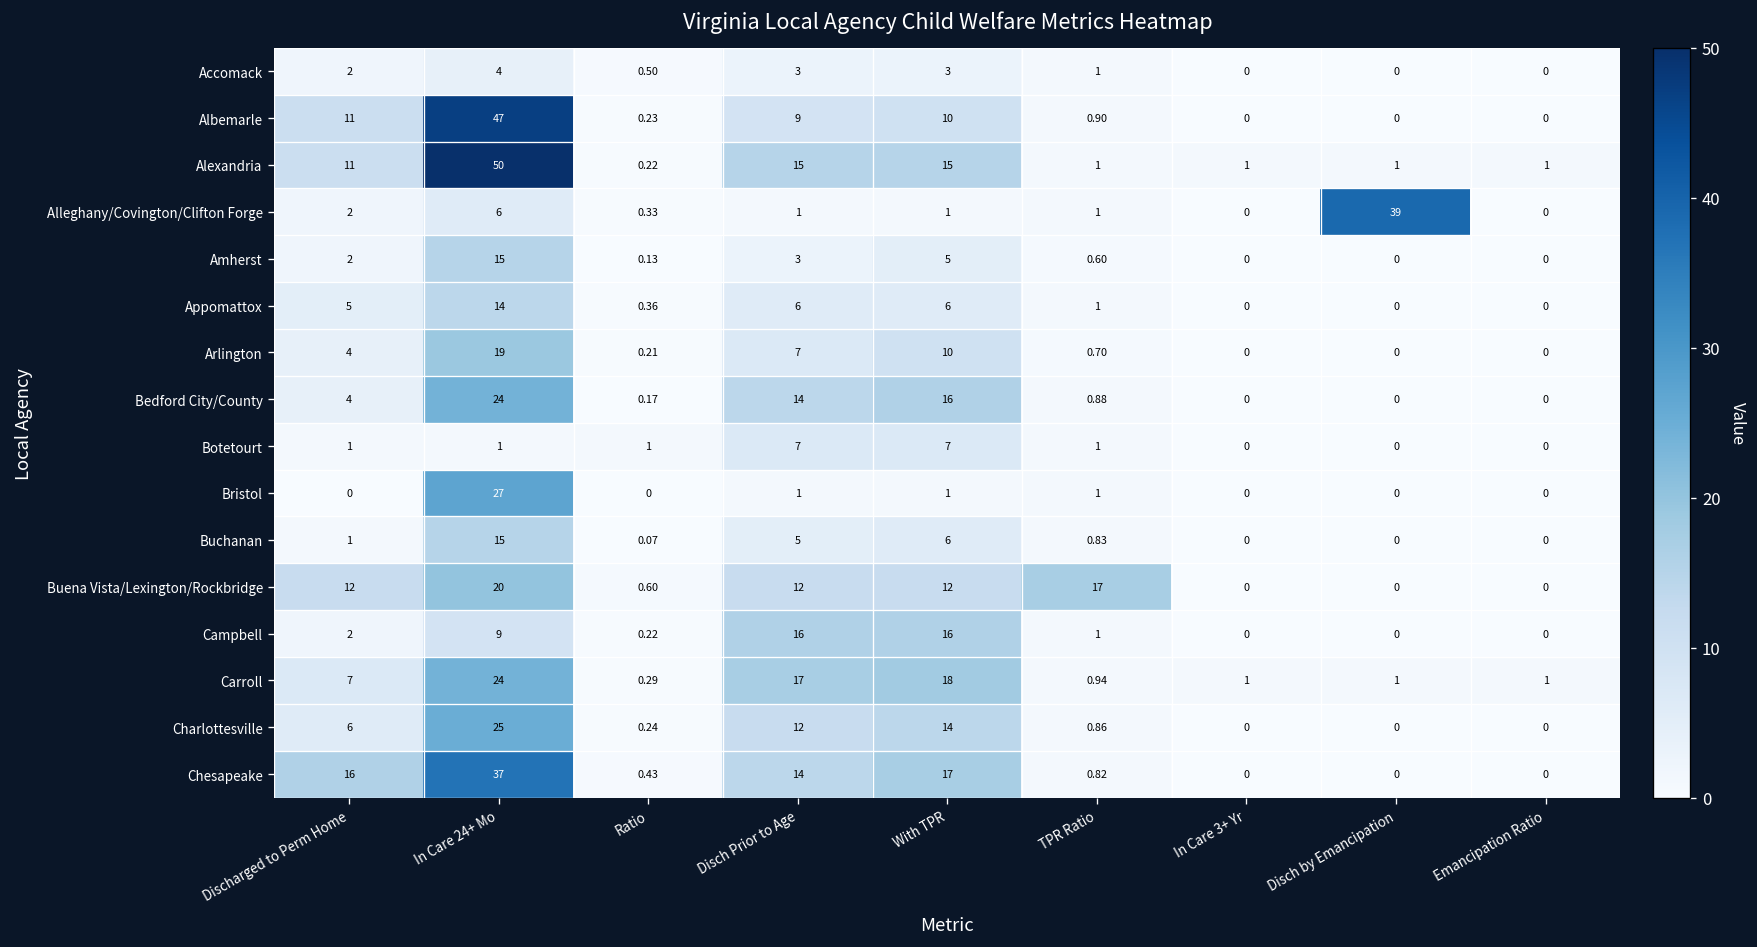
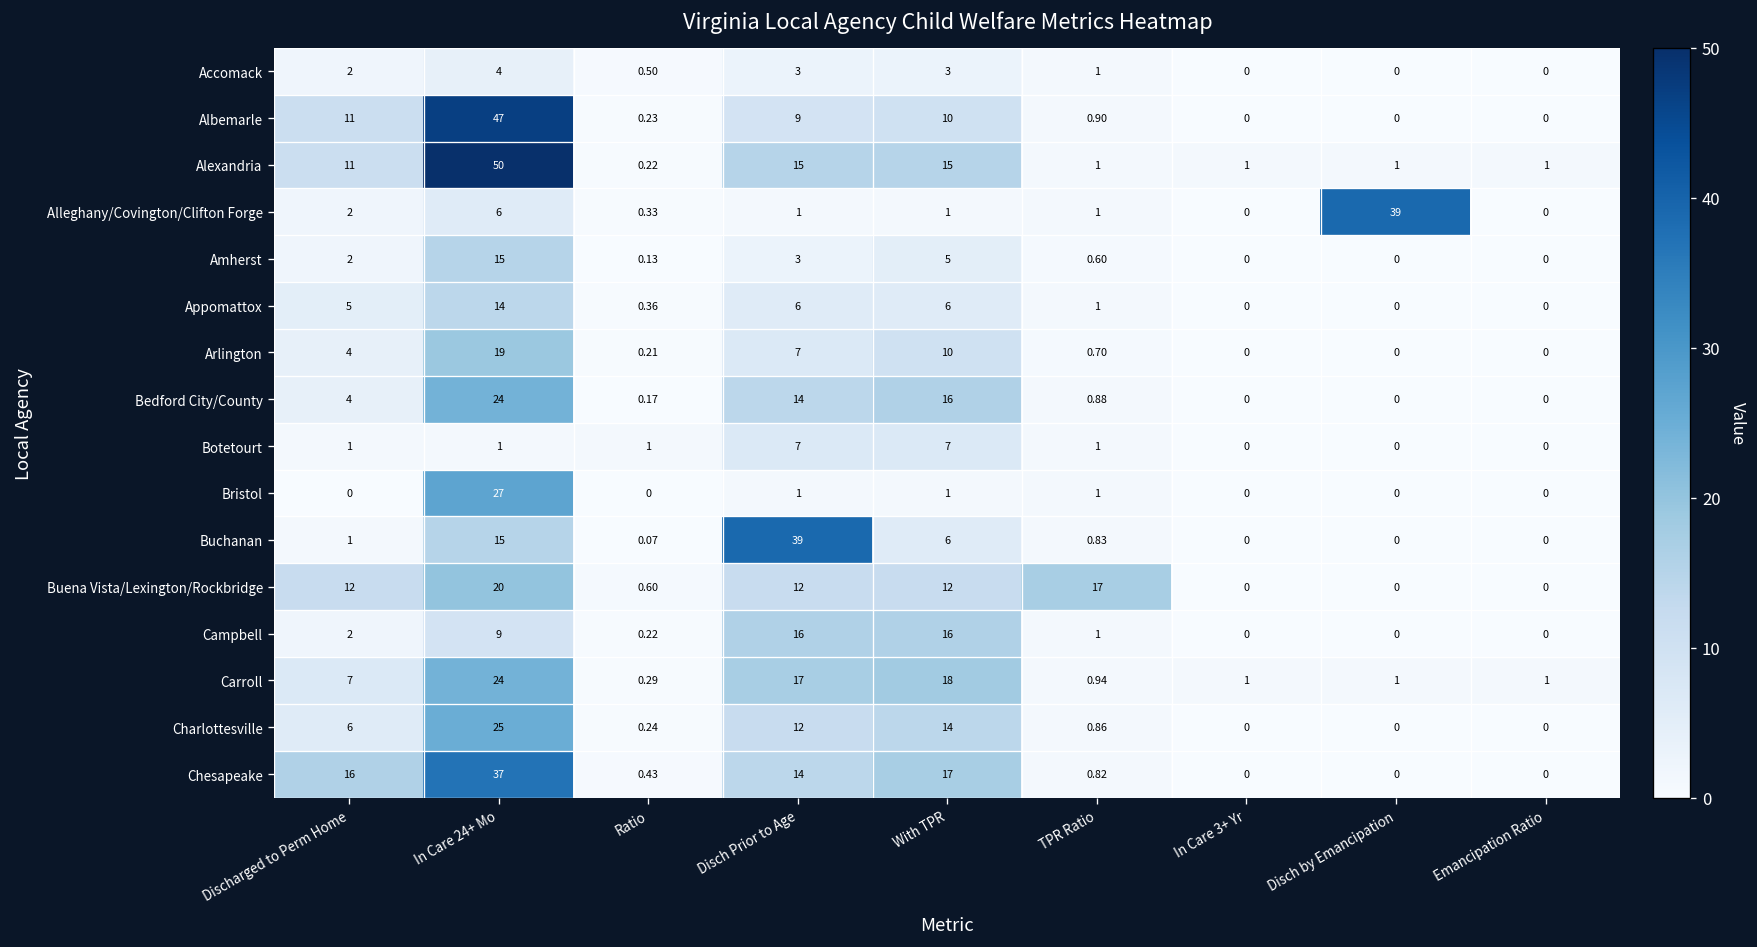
  {
    "Accomack": {
      "Discharged to Perm Home": 2,
      "In Care 24+ Mo": 4,
      "Ratio": 0.50,
      "Disch Prior to Age": 3,
      "With TPR": 3,
      "TPR Ratio": 1,
      "In Care 3+ Yr": 0,
      "Disch by Emancipation": 0,
      "Emancipation Ratio": 0
    },
    "Albemarle": {
      "Discharged to Perm Home": 11,
      "In Care 24+ Mo": 47,
      "Ratio": 0.23,
      "Disch Prior to Age": 9,
      "With TPR": 10,
      "TPR Ratio": 0.90,
      "In Care 3+ Yr": 0,
      "Disch by Emancipation": 0,
      "Emancipation Ratio": 0
    },
    "Alexandria": {
      "Discharged to Perm Home": 11,
      "In Care 24+ Mo": 50,
      "Ratio": 0.22,
      "Disch Prior to Age": 15,
      "With TPR": 15,
      "TPR Ratio": 1,
      "In Care 3+ Yr": 1,
      "Disch by Emancipation": 1,
      "Emancipation Ratio": 1
    },
    "Alleghany/Covington/Clifton Forge": {
      "Discharged to Perm Home": 2,
      "In Care 24+ Mo": 6,
      "Ratio": 0.33,
      "Disch Prior to Age": 1,
      "With TPR": 1,
      "TPR Ratio": 1,
      "In Care 3+ Yr": 0,
      "Disch by Emancipation": 39,
      "Emancipation Ratio": 0
    },
    "Amherst": {
      "Discharged to Perm Home": 2,
      "In Care 24+ Mo": 15,
      "Ratio": 0.13,
      "Disch Prior to Age": 3,
      "With TPR": 5,
      "TPR Ratio": 0.60,
      "In Care 3+ Yr": 0,
      "Disch by Emancipation": 0,
      "Emancipation Ratio": 0
    },
    "Appomattox": {
      "Discharged to Perm Home": 5,
      "In Care 24+ Mo": 14,
      "Ratio": 0.36,
      "Disch Prior to Age": 6,
      "With TPR": 6,
      "TPR Ratio": 1,
      "In Care 3+ Yr": 0,
      "Disch by Emancipation": 0,
      "Emancipation Ratio": 0
    },
    "Arlington": {
      "Discharged to Perm Home": 4,
      "In Care 24+ Mo": 19,
      "Ratio": 0.21,
      "Disch Prior to Age": 7,
      "With TPR": 10,
      "TPR Ratio": 0.70,
      "In Care 3+ Yr": 0,
      "Disch by Emancipation": 0,
      "Emancipation Ratio": 0
    },
    "Bedford City/County": {
      "Discharged to Perm Home": 4,
      "In Care 24+ Mo": 24,
      "Ratio": 0.17,
      "Disch Prior to Age": 14,
      "With TPR": 16,
      "TPR Ratio": 0.88,
      "In Care 3+ Yr": 0,
      "Disch by Emancipation": 0,
      "Emancipation Ratio": 0
    },
    "Botetourt": {
      "Discharged to Perm Home": 1,
      "In Care 24+ Mo": 1,
      "Ratio": 1,
      "Disch Prior to Age": 7,
      "With TPR": 7,
      "TPR Ratio": 1,
      "In Care 3+ Yr": 0,
      "Disch by Emancipation": 0,
      "Emancipation Ratio": 0
    },
    "Bristol": {
      "Discharged to Perm Home": 0,
      "In Care 24+ Mo": 27,
      "Ratio": 0,
      "Disch Prior to Age": 1,
      "With TPR": 1,
      "TPR Ratio": 1,
      "In Care 3+ Yr": 0,
      "Disch by Emancipation": 0,
      "Emancipation Ratio": 0
    },
    "Buchanan": {
      "Discharged to Perm Home": 1,
      "In Care 24+ Mo": 15,
      "Ratio": 0.07,
-     "Disch Prior to Age": 5,
+     "Disch Prior to Age": 39,
      "With TPR": 6,
      "TPR Ratio": 0.83,
      "In Care 3+ Yr": 0,
      "Disch by Emancipation": 0,
      "Emancipation Ratio": 0
    },
    "Buena Vista/Lexington/Rockbridge": {
      "Discharged to Perm Home": 12,
      "In Care 24+ Mo": 20,
      "Ratio": 0.60,
      "Disch Prior to Age": 12,
      "With TPR": 12,
      "TPR Ratio": 17,
      "In Care 3+ Yr": 0,
      "Disch by Emancipation": 0,
      "Emancipation Ratio": 0
    },
    "Campbell": {
      "Discharged to Perm Home": 2,
      "In Care 24+ Mo": 9,
      "Ratio": 0.22,
      "Disch Prior to Age": 16,
      "With TPR": 16,
      "TPR Ratio": 1,
      "In Care 3+ Yr": 0,
      "Disch by Emancipation": 0,
      "Emancipation Ratio": 0
    },
    "Carroll": {
      "Discharged to Perm Home": 7,
      "In Care 24+ Mo": 24,
      "Ratio": 0.29,
      "Disch Prior to Age": 17,
      "With TPR": 18,
      "TPR Ratio": 0.94,
      "In Care 3+ Yr": 1,
      "Disch by Emancipation": 1,
      "Emancipation Ratio": 1
    },
    "Charlottesville": {
      "Discharged to Perm Home": 6,
      "In Care 24+ Mo": 25,
      "Ratio": 0.24,
      "Disch Prior to Age": 12,
      "With TPR": 14,
      "TPR Ratio": 0.86,
      "In Care 3+ Yr": 0,
      "Disch by Emancipation": 0,
      "Emancipation Ratio": 0
    },
    "Chesapeake": {
      "Discharged to Perm Home": 16,
      "In Care 24+ Mo": 37,
      "Ratio": 0.43,
      "Disch Prior to Age": 14,
      "With TPR": 17,
      "TPR Ratio": 0.82,
      "In Care 3+ Yr": 0,
      "Disch by Emancipation": 0,
      "Emancipation Ratio": 0
    }
  }
